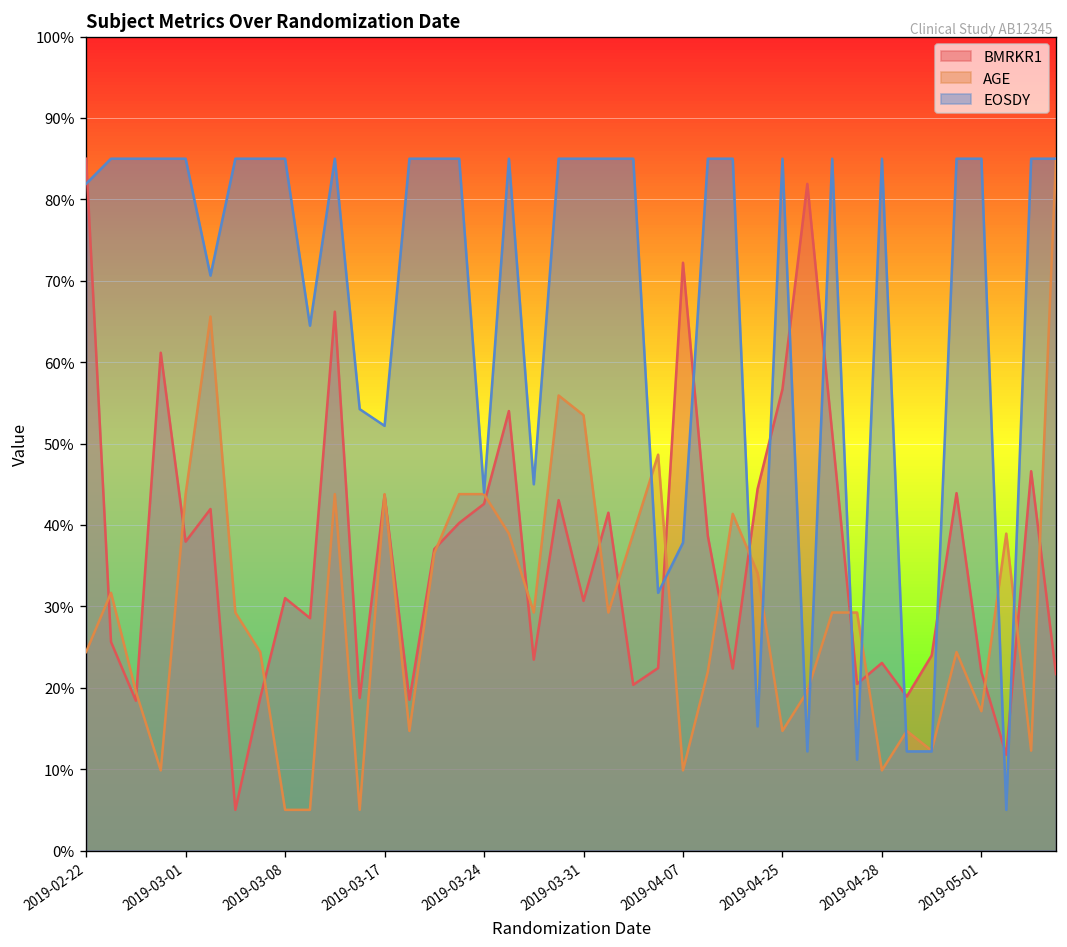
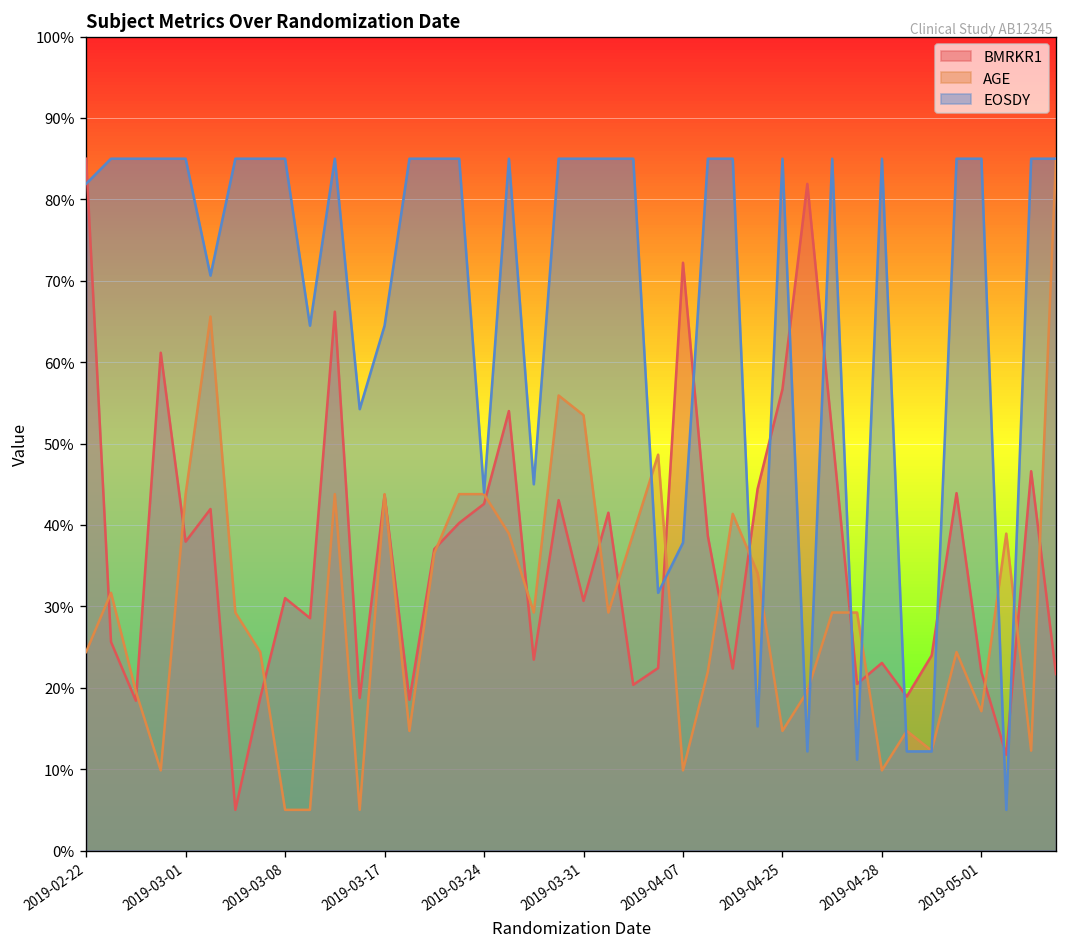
  {
    "EOSDY": {
      "2019-02-22": "82%",
      "2019-03-01": "85%",
-     "2019-03-17": "52%",
+     "2019-03-17": "64%",
      "2019-03-31": "85%",
      "2019-04-07": "38%"
    }
  }
